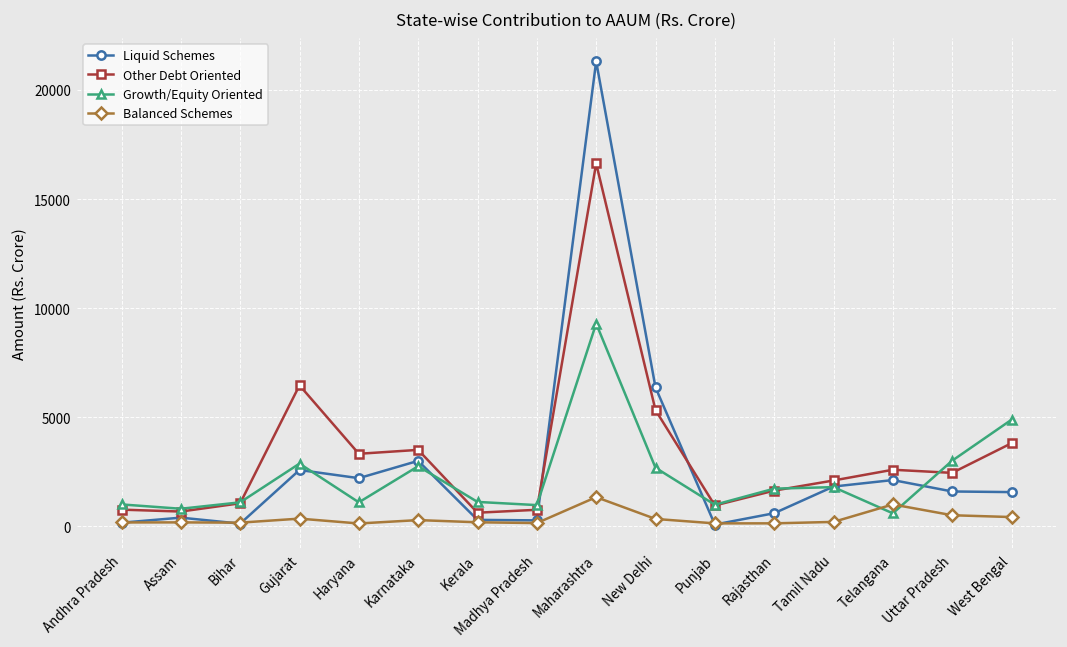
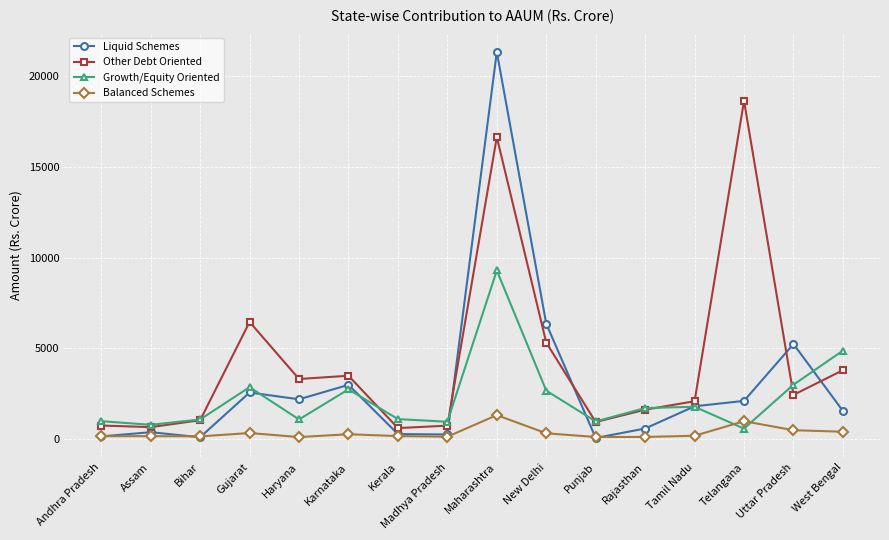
  {
    "Liquid Schemes": {
      "Assam": 400,
      "Gujarat": 2600,
      "Haryana": 2200,
      "Karnataka": 3000,
      "Maharashtra": 21300,
      "New Delhi": 6400,
      "Rajasthan": 600,
      "Telangana": 2100,
-     "Uttar Pradesh": 1600,
+     "Uttar Pradesh": 5200,
      "West Bengal": 1600
    },
    "Other Debt Oriented": {
      "Andhra Pradesh": 800,
      "Gujarat": 6500,
      "Haryana": 3300,
      "Karnataka": 3500,
      "Kerala": 600,
      "Madhya Pradesh": 800,
      "Maharashtra": 16600,
      "New Delhi": 5300,
      "Tamil Nadu": 2100,
-     "Telangana": 2600,
+     "Telangana": 18600,
      "Uttar Pradesh": 2400,
      "West Bengal": 3800
    },
    "Growth/Equity Oriented": {
      "Andhra Pradesh": 1000,
      "Gujarat": 2900,
      "Haryana": 1100,
      "Karnataka": 2800,
      "Kerala": 1100,
      "Madhya Pradesh": 1000,
      "Maharashtra": 9300,
      "New Delhi": 2700,
      "Telangana": 600,
      "Uttar Pradesh": 3000,
      "West Bengal": 4900
    },
    "Balanced Schemes": {
      "Assam": 200,
      "Gujarat": 300,
      "Haryana": 100,
      "Karnataka": 300,
      "Maharashtra": 1300,
      "New Delhi": 300,
      "Rajasthan": 100,
      "Tamil Nadu": 200,
      "Telangana": 1000,
      "Uttar Pradesh": 500,
      "West Bengal": 400
    }
  }
